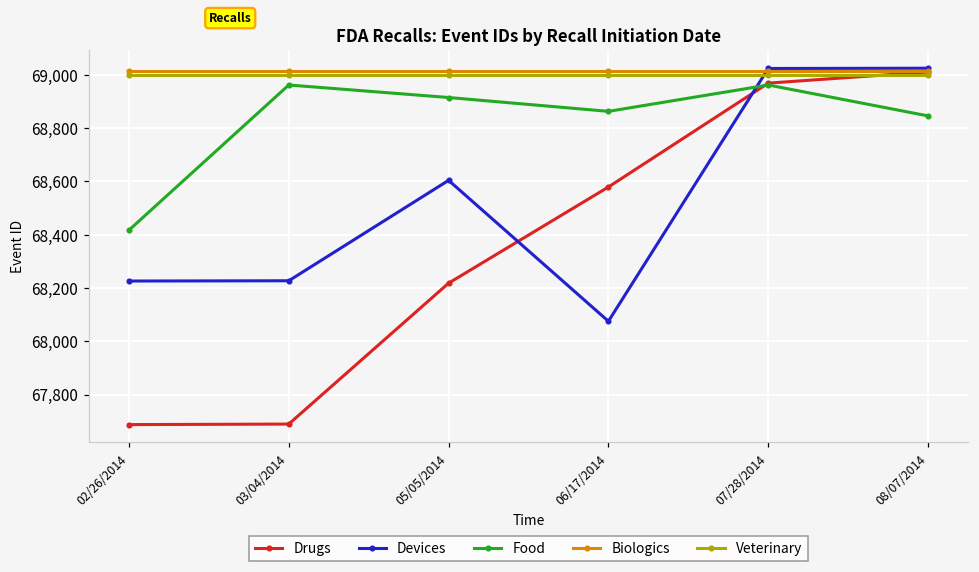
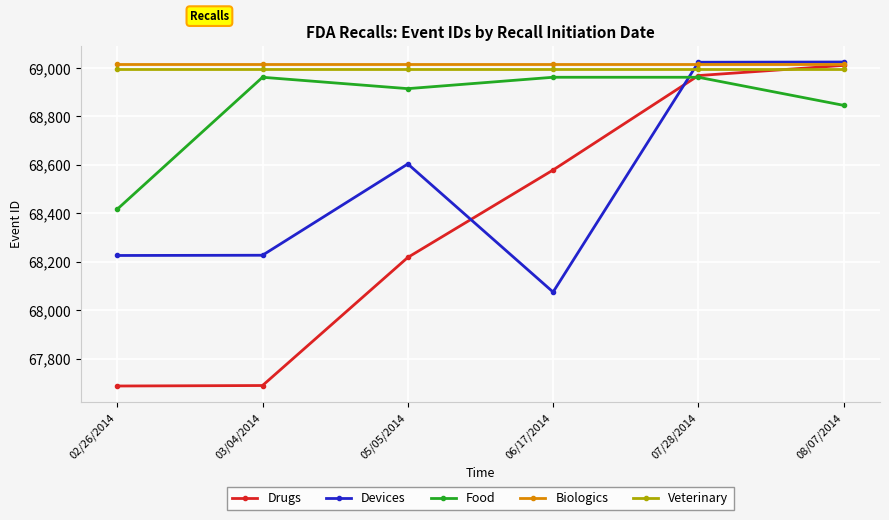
  {
    "Drugs": {
      "02/26/2014": "67,690",
      "03/04/2014": "67,690",
      "05/05/2014": "68,220",
      "06/17/2014": "68,580"
    },
    "Devices": {
      "02/26/2014": "68,230",
      "03/04/2014": "68,230",
      "05/05/2014": "68,600",
      "06/17/2014": "68,080"
    },
    "Food": {
      "02/26/2014": "68,420",
      "03/04/2014": "68,960",
      "05/05/2014": "68,920",
-     "06/17/2014": "68,860",
+     "06/17/2014": "68,960",
      "08/07/2014": "68,850"
    },
    "Biologics": {
      "02/26/2014": "69,020",
      "03/04/2014": "69,020",
      "05/05/2014": "69,020",
      "06/17/2014": "69,020"
    },
    "Veterinary": {
      "02/26/2014": "69,000",
      "03/04/2014": "69,000",
      "05/05/2014": "69,000",
      "06/17/2014": "69,000",
      "07/28/2014": "69,000",
      "08/07/2014": "69,000"
    }
  }
